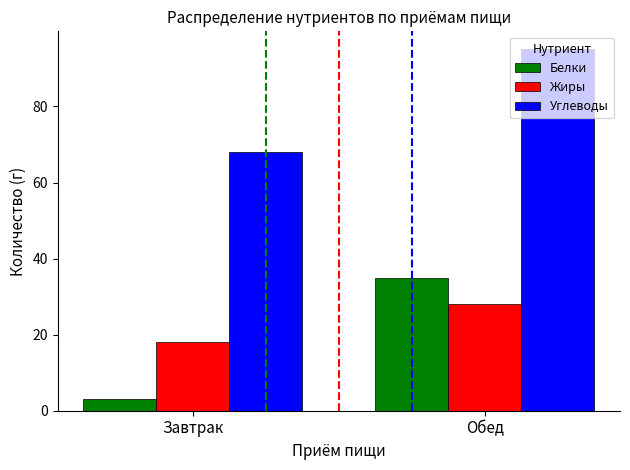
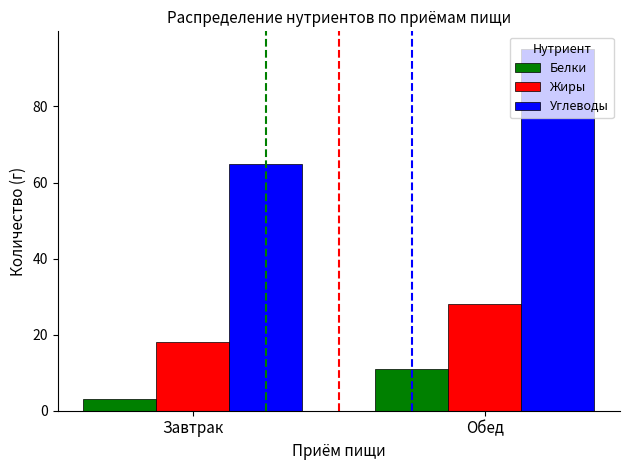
  {
    "Белки": {
      "Завтрак": 3,
-     "Обед": 35
+     "Обед": 11
    },
    "Жиры": {
      "Завтрак": 18,
      "Обед": 28
    },
    "Углеводы": {
-     "Завтрак": 68
+     "Завтрак": 65
    }
  }
